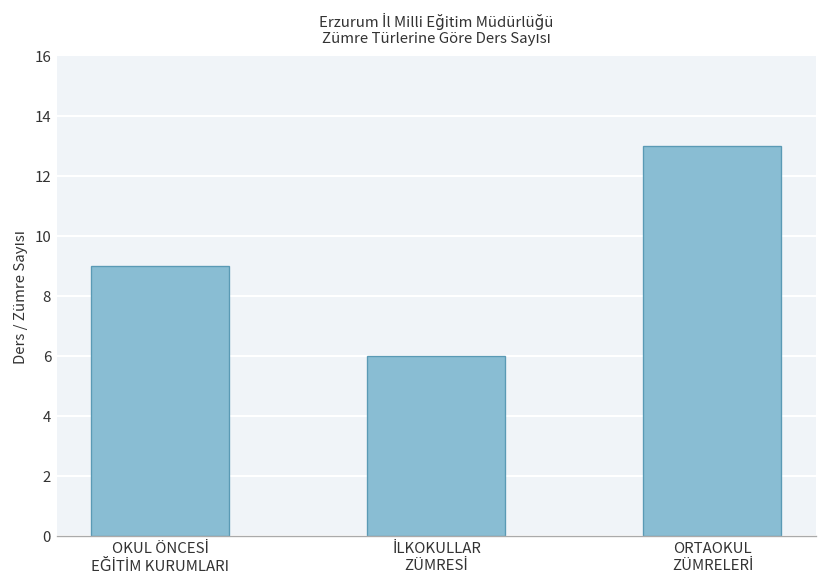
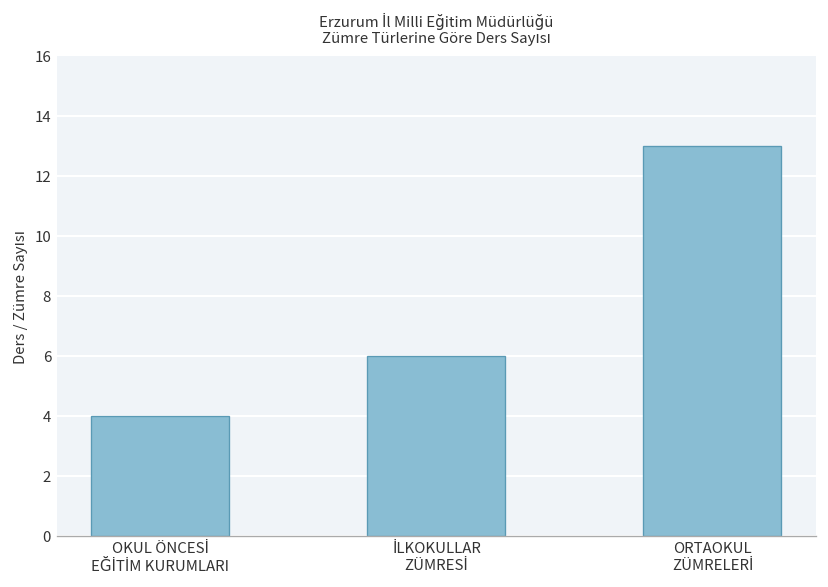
  {
-   "OKUL ÖNCESİ EĞİTİM KURUMLARI": 9,
+   "OKUL ÖNCESİ EĞİTİM KURUMLARI": 4,
    "İLKOKULLAR ZÜMRESİ": 6,
    "ORTAOKUL ZÜMRELERİ": 13
  }
